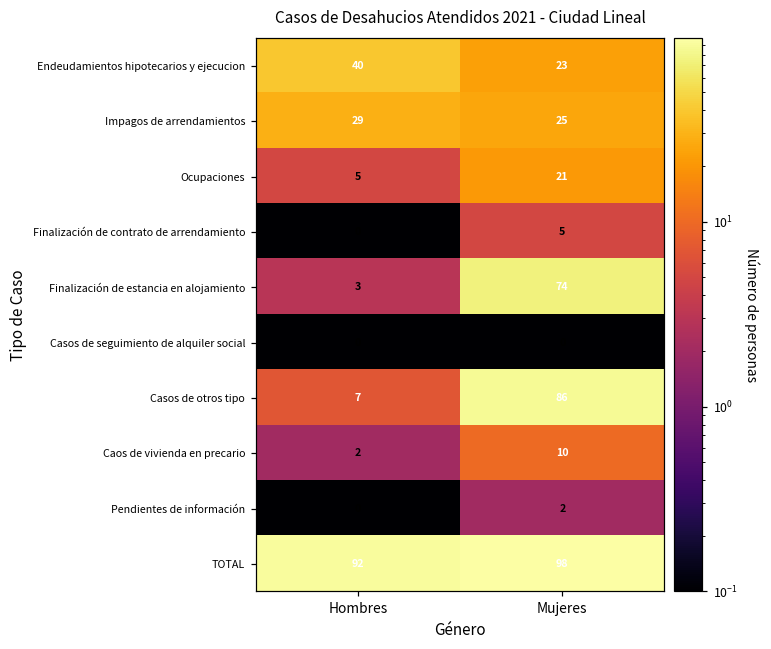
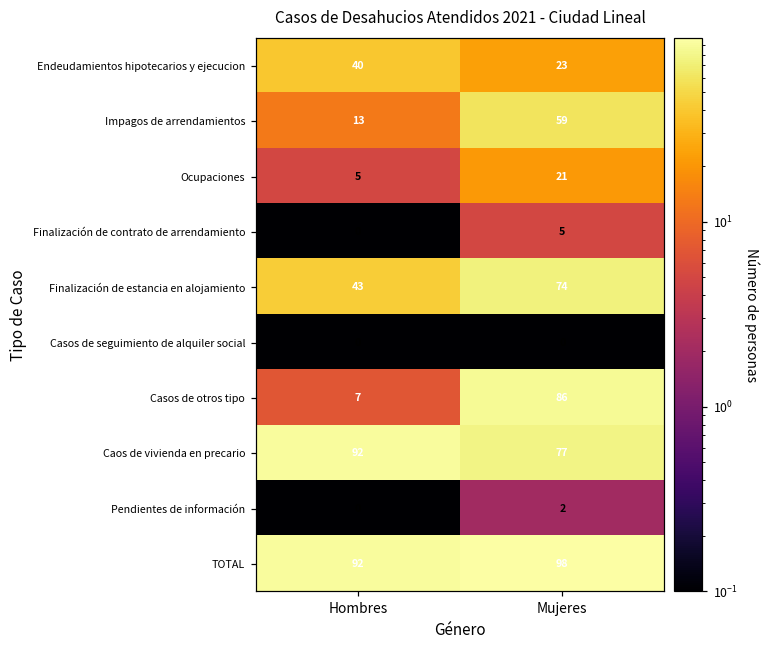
  {
    "Endeudamientos hipotecarios y ejecucion": {
      "Hombres": 40,
      "Mujeres": 23
    },
    "Impagos de arrendamientos": {
-     "Hombres": 29,
-     "Mujeres": 25
+     "Hombres": 13,
+     "Mujeres": 59
    },
    "Ocupaciones": {
      "Hombres": 5,
      "Mujeres": 21
    },
    "Finalización de contrato de arrendamiento": {
      "Mujeres": 5
    },
    "Finalización de estancia en alojamiento": {
-     "Hombres": 3,
+     "Hombres": 43,
      "Mujeres": 74
    },
    "Casos de otros tipo": {
      "Hombres": 7,
      "Mujeres": 86
    },
    "Caos de vivienda en precario": {
-     "Hombres": 2,
-     "Mujeres": 10
+     "Hombres": 92,
+     "Mujeres": 77
    },
    "Pendientes de información": {
      "Mujeres": 2
    },
    "TOTAL": {
      "Hombres": 92,
      "Mujeres": 98
    }
  }
